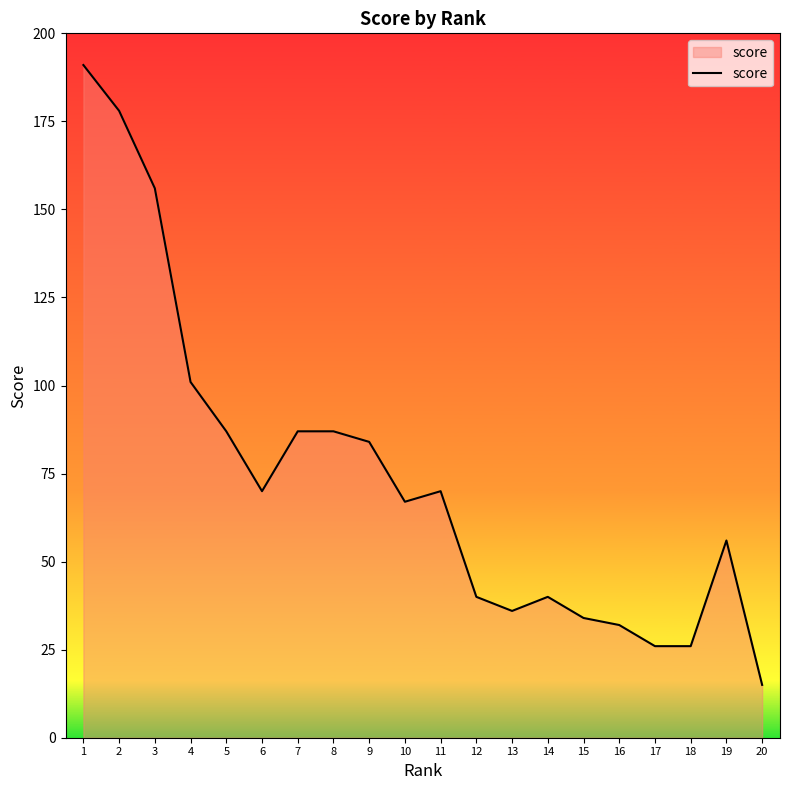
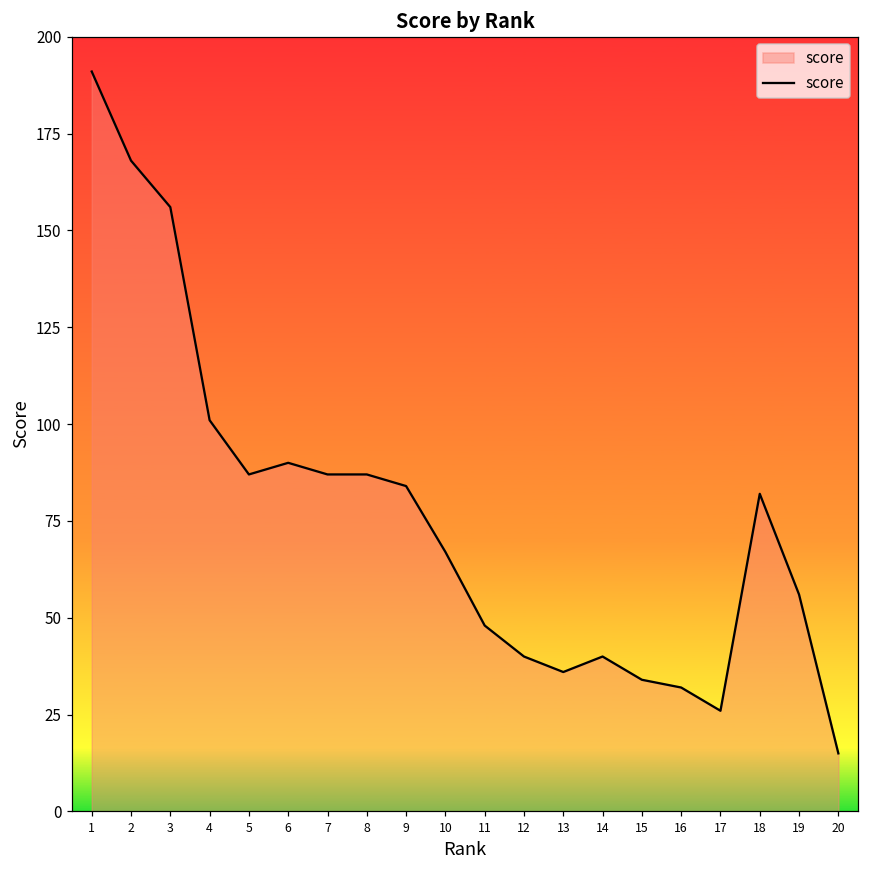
  {
    "1": 191,
-   "2": 178,
+   "2": 168,
    "3": 156,
    "4": 101,
    "5": 87,
-   "6": 70,
+   "6": 90,
    "7": 87,
    "8": 87,
    "9": 84,
    "10": 67,
-   "11": 70,
+   "11": 48,
    "12": 40,
    "13": 36,
    "14": 40,
    "15": 34,
    "16": 32,
    "17": 26,
-   "18": 26,
+   "18": 82,
    "19": 56,
    "20": 15
  }
